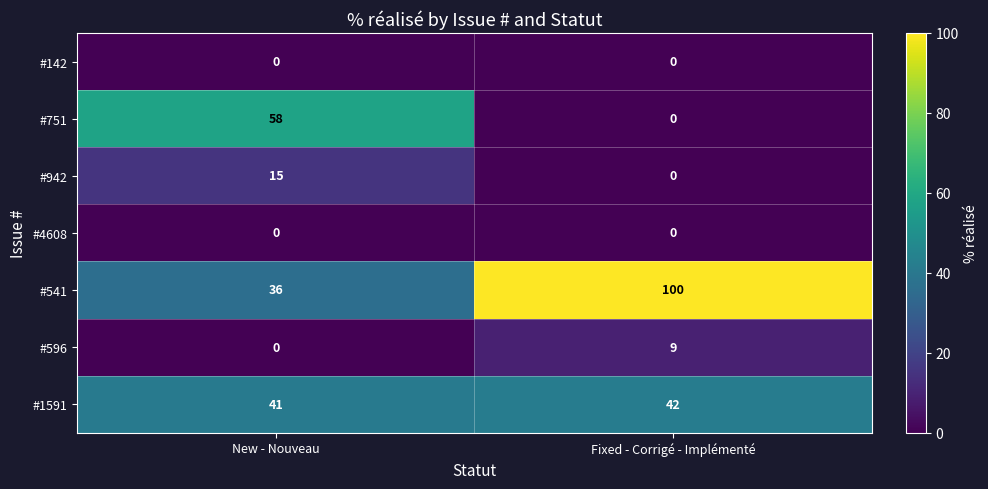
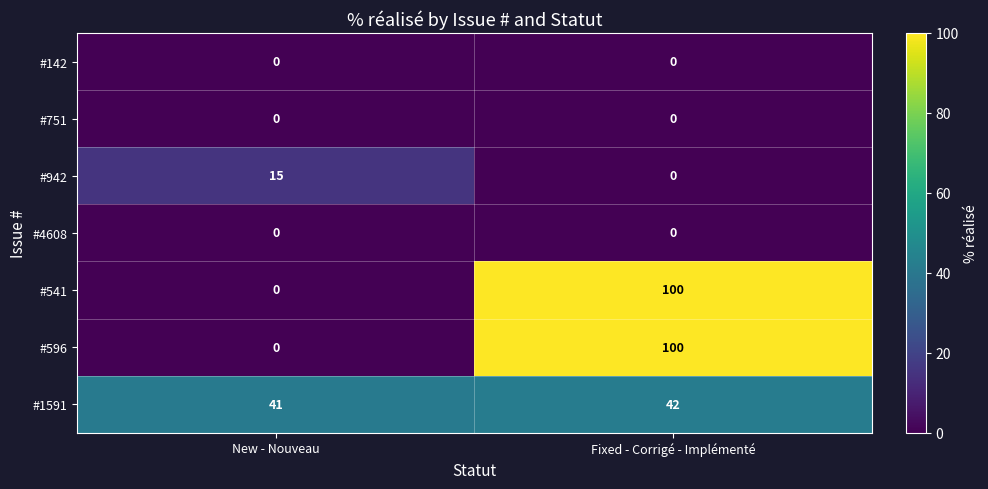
  {
    "#142": {
      "New - Nouveau": 0,
      "Fixed - Corrigé - Implémenté": 0
    },
    "#751": {
-     "New - Nouveau": 58,
+     "New - Nouveau": 0,
      "Fixed - Corrigé - Implémenté": 0
    },
    "#942": {
      "New - Nouveau": 15,
      "Fixed - Corrigé - Implémenté": 0
    },
    "#4608": {
      "New - Nouveau": 0,
      "Fixed - Corrigé - Implémenté": 0
    },
    "#541": {
-     "New - Nouveau": 36,
+     "New - Nouveau": 0,
      "Fixed - Corrigé - Implémenté": 100
    },
    "#596": {
      "New - Nouveau": 0,
-     "Fixed - Corrigé - Implémenté": 9
+     "Fixed - Corrigé - Implémenté": 100
    },
    "#1591": {
      "New - Nouveau": 41,
      "Fixed - Corrigé - Implémenté": 42
    }
  }
